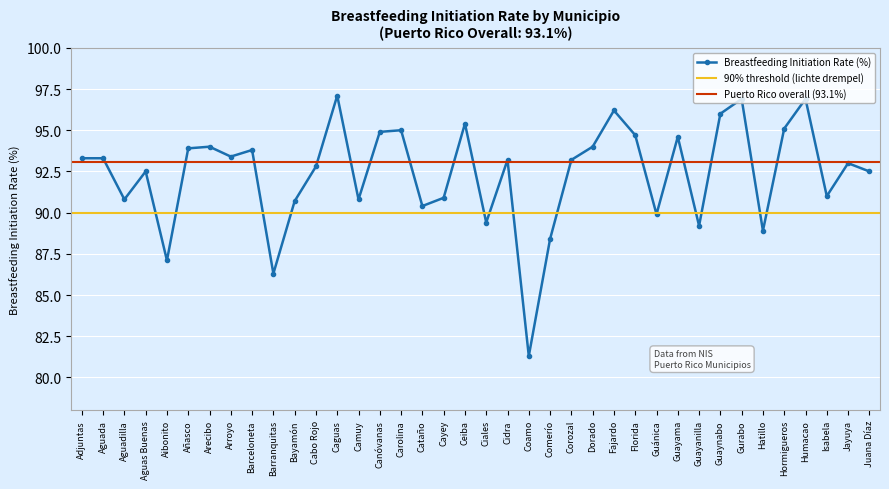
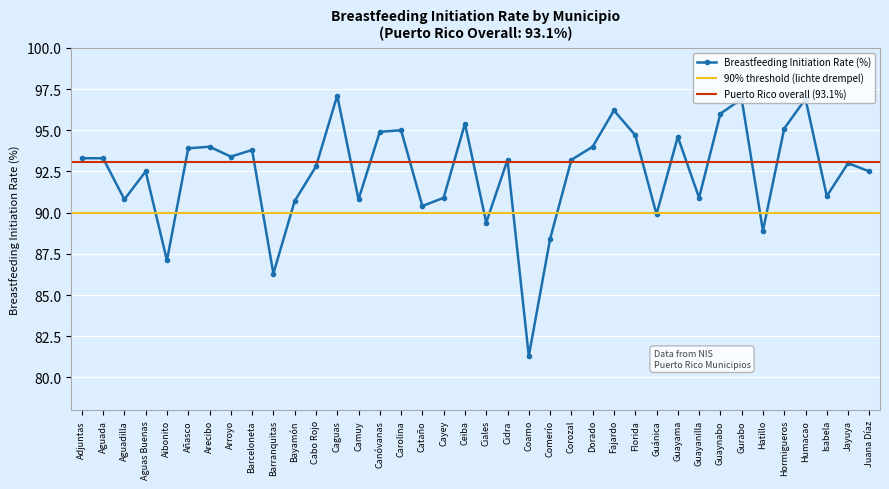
  {
    "Adjuntas": 93.3,
    "Aguada": 93.3,
    "Aguadilla": 90.8,
    "Aguas Buenas": 92.5,
    "Aibonito": 87.1,
    "Añasco": 93.9,
    "Arecibo": 94.0,
    "Arroyo": 93.4,
    "Barceloneta": 93.8,
    "Barranquitas": 86.3,
    "Bayamón": 90.7,
    "Cabo Rojo": 92.8,
    "Caguas": 97.1,
    "Camuy": 90.8,
    "Canóvanas": 94.9,
    "Carolina": 95.0,
    "Cataño": 90.4,
    "Cayey": 90.9,
    "Ceiba": 95.4,
    "Ciales": 89.4,
    "Cidra": 93.2,
    "Coamo": 81.3,
    "Comerío": 88.4,
    "Corozal": 93.2,
    "Dorado": 94.0,
    "Fajardo": 96.2,
    "Florida": 94.7,
    "Guánica": 89.9,
    "Guayama": 94.6,
-   "Guayanilla": 89.2,
+   "Guayanilla": 90.9,
    "Guaynabo": 96.0,
    "Hatillo": 88.9,
    "Hormigueros": 95.1,
    "Isabela": 91.0,
    "Jayuya": 93.0,
    "Juana Díaz": 92.5
  }
